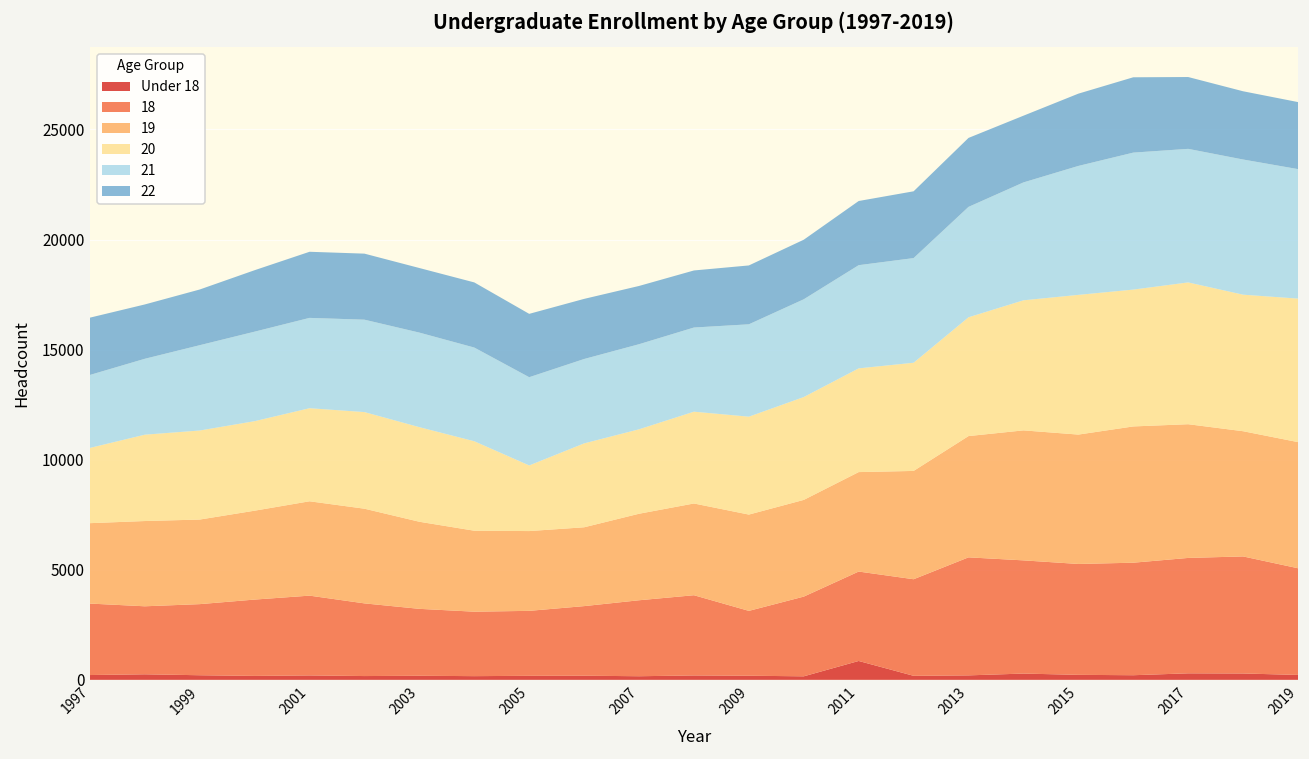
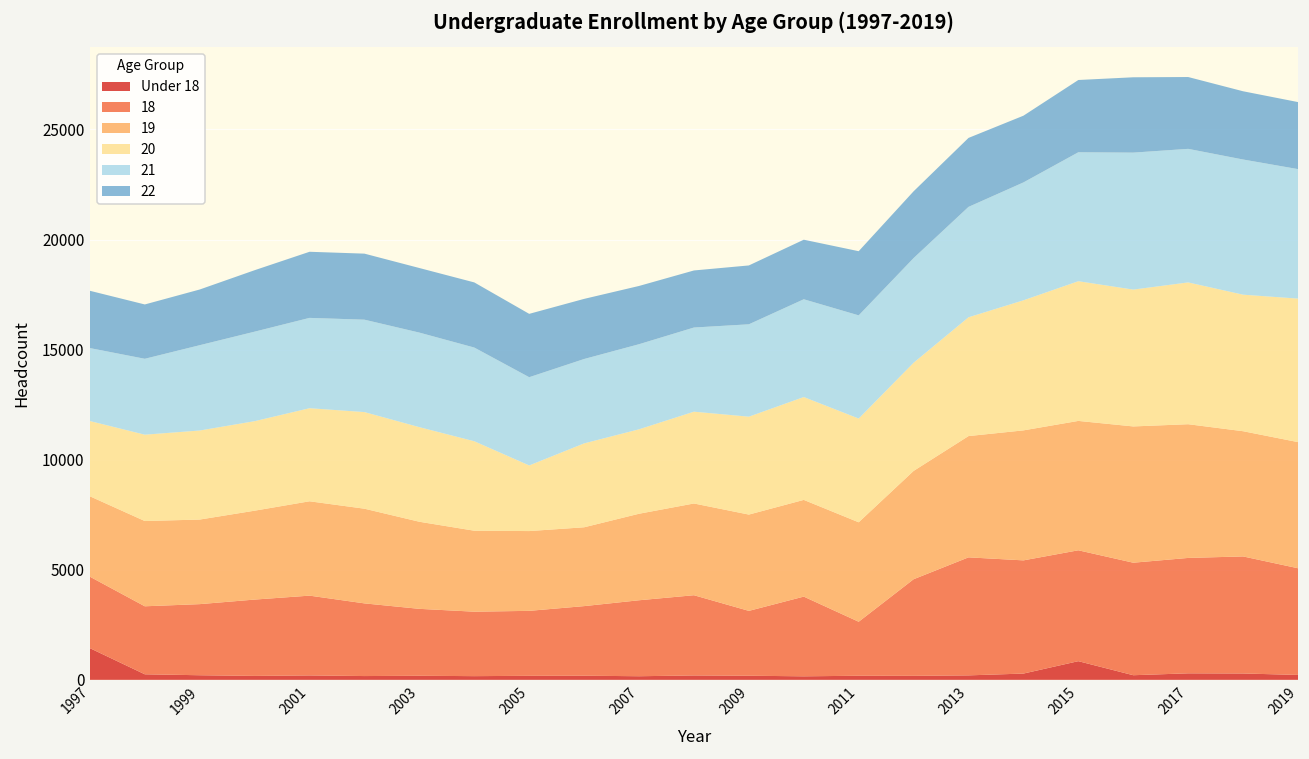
  {
    "Under 18": {
-     "1997": 200,
+     "1997": 1400,
      "1999": 200,
      "2001": 200,
      "2003": 200,
      "2005": 200,
      "2007": 200,
      "2009": 200,
-     "2011": 900,
+     "2011": 200,
      "2013": 200,
-     "2015": 200,
+     "2015": 800,
      "2017": 300,
      "2019": 200
    },
    "18": {
      "1997": 3200,
      "1999": 3200,
      "2001": 3600,
      "2003": 3000,
      "2005": 3000,
      "2007": 3500,
      "2009": 2900,
-     "2011": 4100,
+     "2011": 2500,
      "2013": 5400,
      "2015": 5000,
      "2017": 5200,
      "2019": 4800
    },
    "19": {
      "1997": 3700,
      "1999": 3800,
      "2001": 4300,
      "2003": 4000,
      "2005": 3600,
      "2007": 3900,
      "2009": 4400,
      "2011": 4500,
      "2013": 5500,
      "2015": 5900,
      "2017": 6100,
      "2019": 5700
    },
    "20": {
      "1997": 3400,
      "1999": 4000,
      "2001": 4200,
      "2003": 4300,
      "2005": 3000,
      "2007": 3800,
      "2009": 4400,
      "2011": 4700,
      "2013": 5400,
      "2015": 6300,
      "2017": 6400,
      "2019": 6500
    },
    "21": {
      "1997": 3300,
      "1999": 3900,
      "2001": 4100,
      "2003": 4300,
      "2005": 4000,
      "2007": 3900,
      "2009": 4200,
      "2011": 4700,
      "2013": 5000,
      "2015": 5900,
      "2017": 6100,
      "2019": 5900
    },
    "22": {
      "1997": 2600,
      "1999": 2500,
      "2001": 3000,
      "2003": 2900,
      "2005": 2900,
      "2007": 2600,
      "2009": 2700,
      "2011": 2900,
      "2013": 3100,
      "2015": 3300,
      "2017": 3300,
      "2019": 3000
    }
  }
